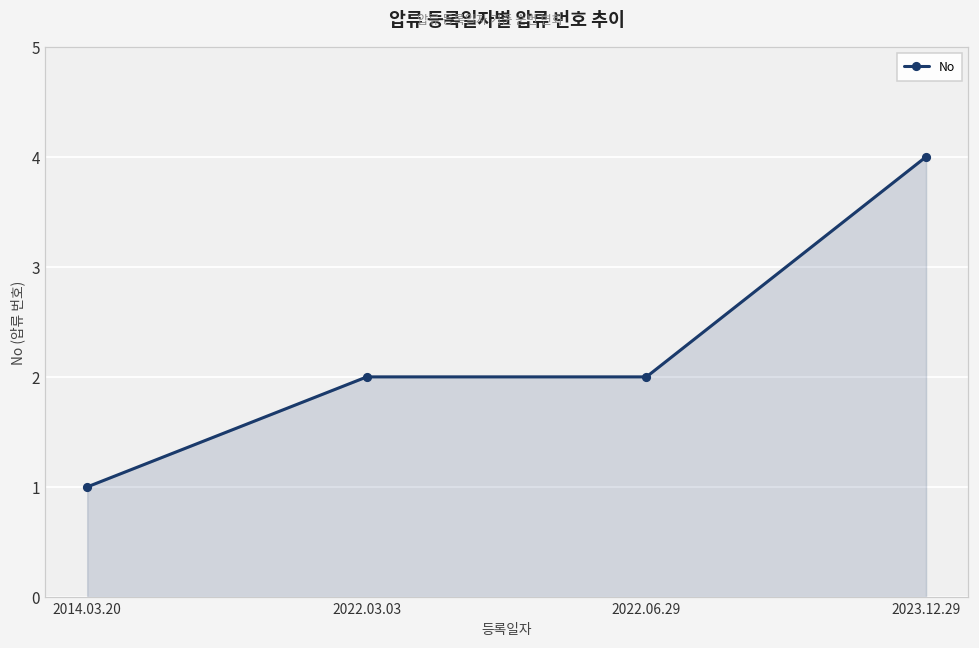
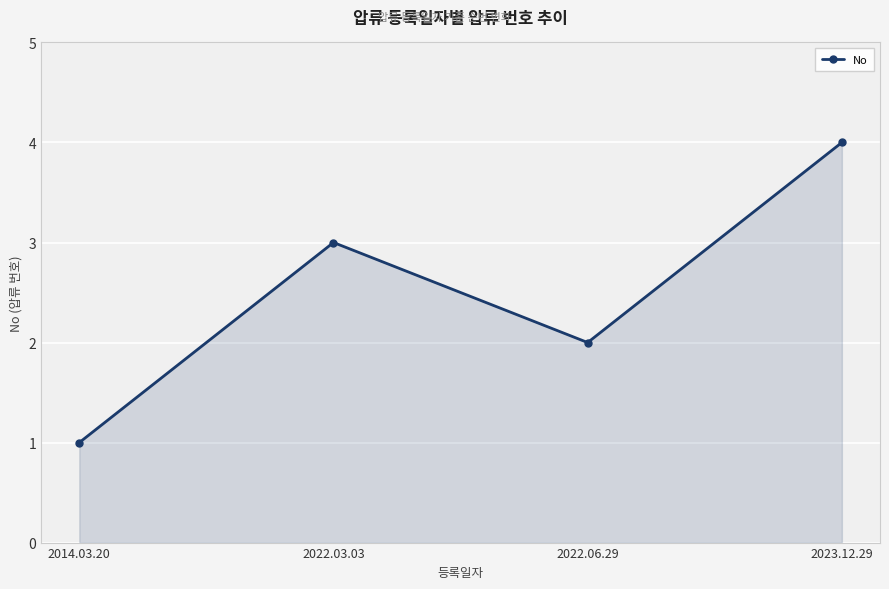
  {
    "2014.03.20": 1,
-   "2022.03.03": 2,
+   "2022.03.03": 3,
    "2022.06.29": 2,
    "2023.12.29": 4
  }
